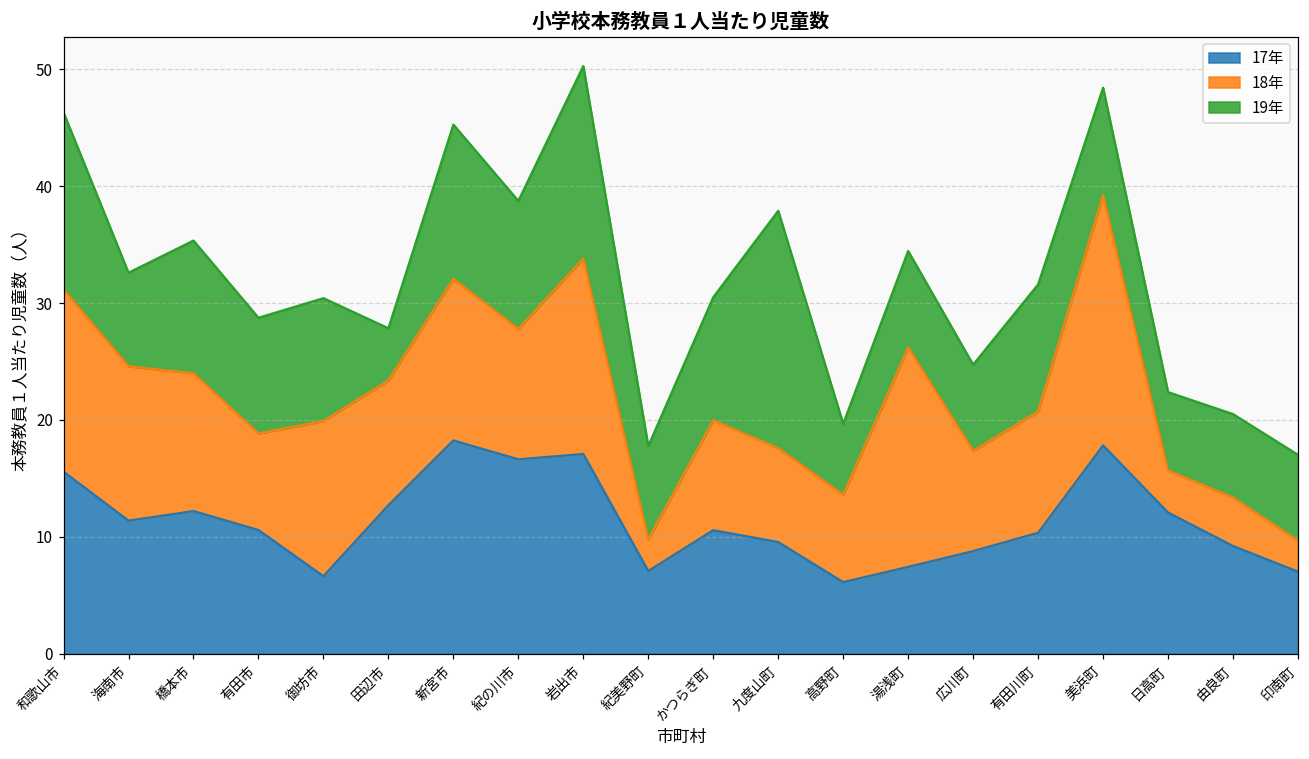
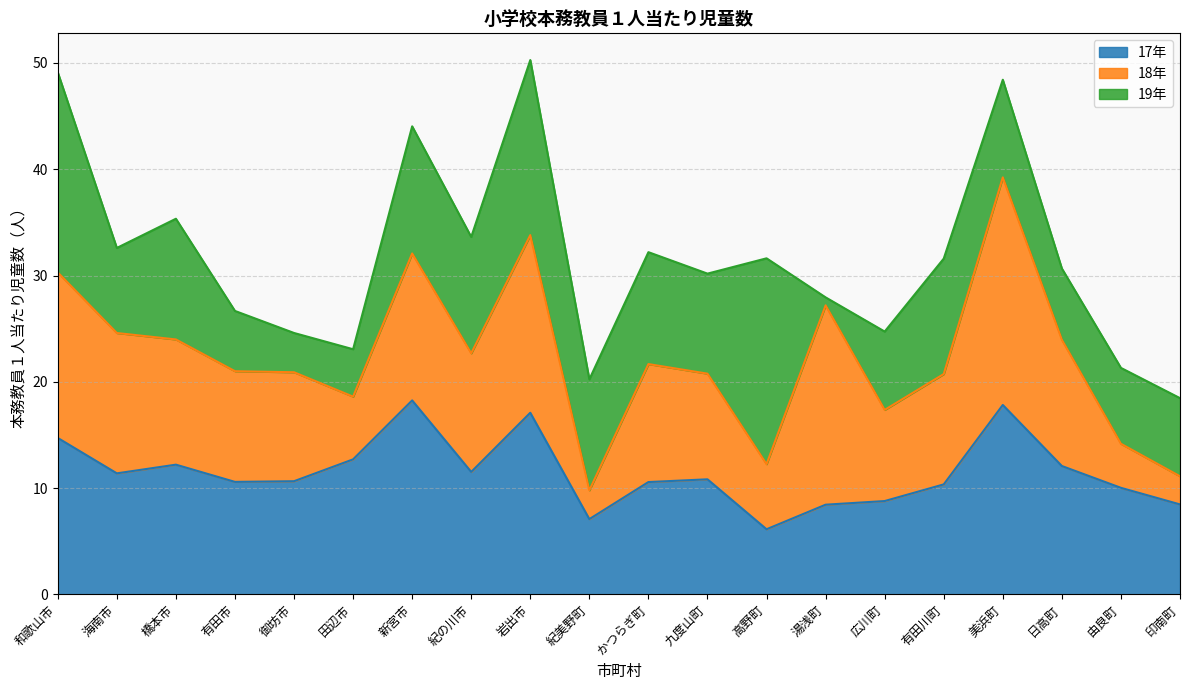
  {
    "17年": {
-     "和歌山市": 15.6,
+     "和歌山市": 14.7,
      "海南市": 11.4,
      "橋本市": 12.2,
      "有田市": 10.6,
-     "御坊市": 6.6,
+     "御坊市": 10.6,
      "田辺市": 12.7,
      "新宮市": 18.2,
-     "紀の川市": 16.6,
+     "紀の川市": 11.5,
      "岩出市": 17.1,
      "紀美野町": 7.1,
      "かつらぎ町": 10.6,
-     "九度山町": 9.6,
+     "九度山町": 10.8,
      "高野町": 6.1,
-     "湯浅町": 7.4,
+     "湯浅町": 8.4,
      "広川町": 8.8,
      "有田川町": 10.3,
      "美浜町": 17.8,
      "日高町": 12.1,
-     "由良町": 9.2,
-     "印南町": 7.0
+     "由良町": 10.0,
+     "印南町": 8.5
    },
    "18年": {
      "和歌山市": 15.6,
      "海南市": 13.2,
      "橋本市": 11.8,
-     "有田市": 8.3,
-     "御坊市": 13.3,
-     "田辺市": 10.7,
+     "有田市": 10.4,
+     "御坊市": 10.3,
+     "田辺市": 5.9,
      "新宮市": 13.8,
      "紀の川市": 11.2,
      "岩出市": 16.7,
      "紀美野町": 2.7,
-     "かつらぎ町": 9.4,
-     "九度山町": 8.0,
-     "高野町": 7.5,
+     "かつらぎ町": 11.1,
+     "九度山町": 9.9,
+     "高野町": 6.1,
      "湯浅町": 18.8,
      "広川町": 8.6,
      "有田川町": 10.4,
      "美浜町": 21.4,
-     "日高町": 3.6,
+     "日高町": 11.9,
      "由良町": 4.1,
      "印南町": 2.6
    },
    "19年": {
-     "和歌山市": 15.1,
+     "和歌山市": 18.8,
      "海南市": 8.0,
      "橋本市": 11.4,
-     "有田市": 9.9,
-     "御坊市": 10.5,
+     "有田市": 5.7,
+     "御坊市": 3.7,
      "田辺市": 4.5,
-     "新宮市": 13.2,
+     "新宮市": 12.0,
      "紀の川市": 10.9,
      "岩出市": 16.5,
-     "紀美野町": 8.0,
+     "紀美野町": 10.4,
      "かつらぎ町": 10.5,
-     "九度山町": 20.3,
-     "高野町": 6.1,
-     "湯浅町": 8.3,
+     "九度山町": 9.4,
+     "高野町": 19.4,
+     "湯浅町": 0.7,
      "広川町": 7.4,
      "有田川町": 10.9,
      "美浜町": 9.2,
      "日高町": 6.7,
      "由良町": 7.1,
      "印南町": 7.4
    }
  }
